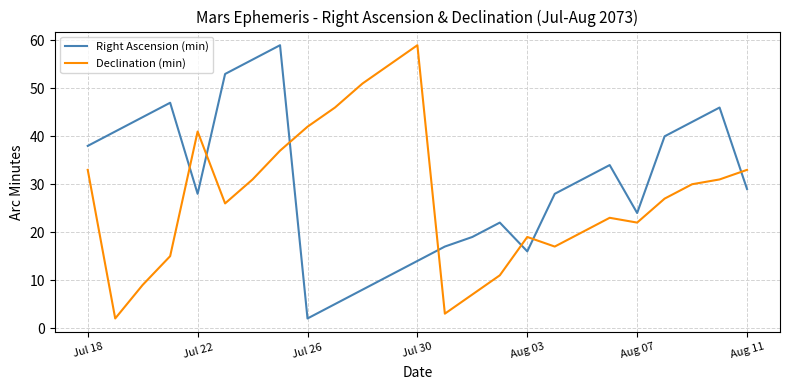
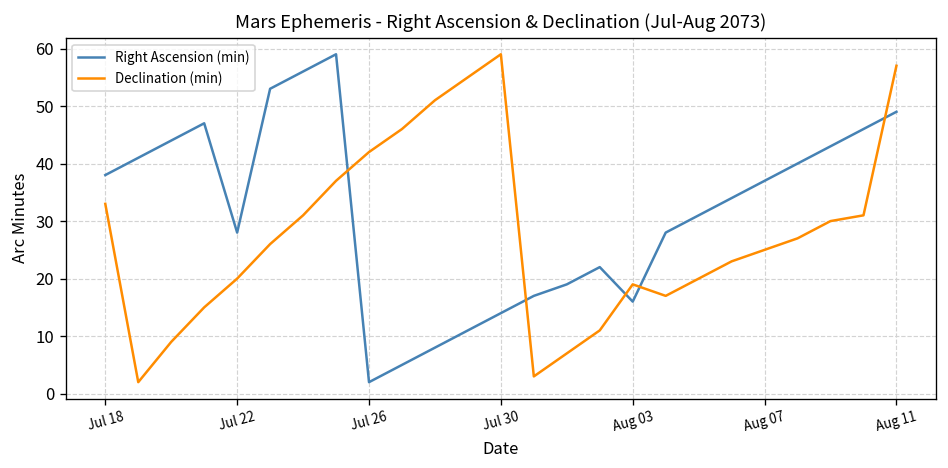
  {
    "Right Ascension (min)": {
      "Jul 18": 38,
      "Jul 22": 28,
      "Jul 26": 2,
      "Jul 30": 14,
      "Aug 03": 16,
-     "Aug 07": 24,
-     "Aug 11": 29
+     "Aug 07": 37,
+     "Aug 11": 49
    },
    "Declination (min)": {
      "Jul 18": 33,
-     "Jul 22": 41,
+     "Jul 22": 20,
      "Jul 26": 42,
      "Jul 30": 59,
      "Aug 03": 19,
-     "Aug 07": 22,
-     "Aug 11": 33
+     "Aug 07": 25,
+     "Aug 11": 57
    }
  }
